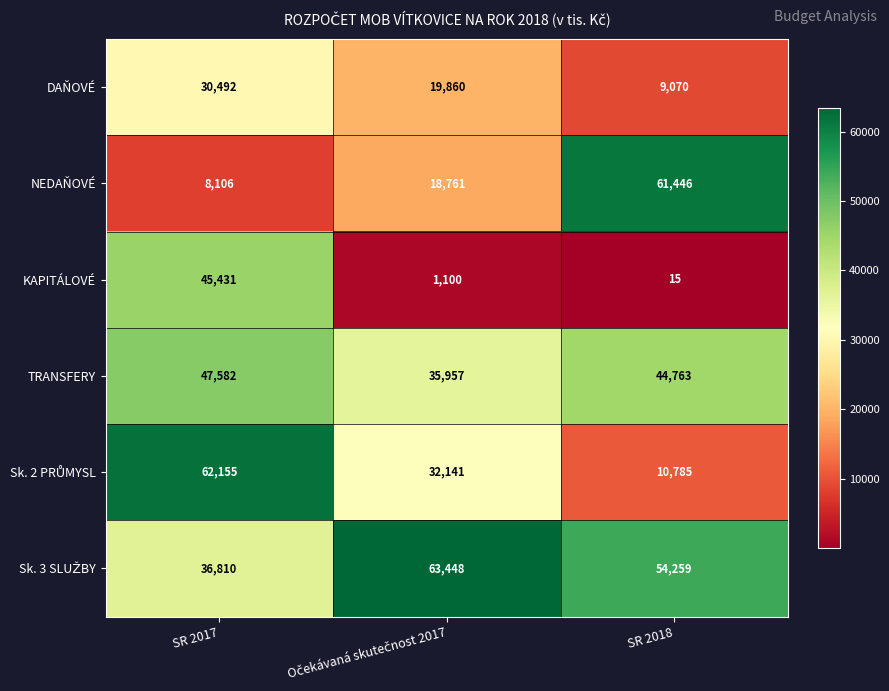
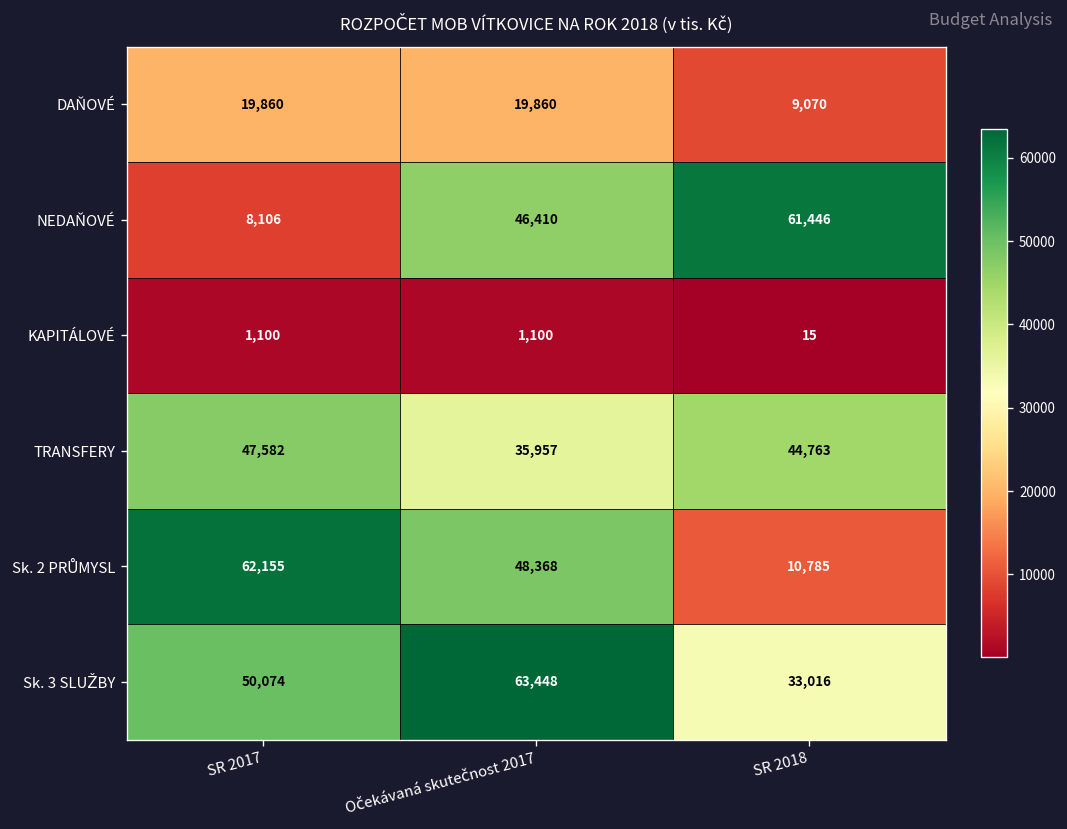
  {
    "DAŇOVÉ": {
-     "SR 2017": "30,492",
+     "SR 2017": "19,860",
      "Očekávaná skutečnost 2017": "19,860",
      "SR 2018": "9,070"
    },
    "NEDAŇOVÉ": {
      "SR 2017": "8,106",
-     "Očekávaná skutečnost 2017": "18,761",
+     "Očekávaná skutečnost 2017": "46,410",
      "SR 2018": "61,446"
    },
    "KAPITÁLOVÉ": {
-     "SR 2017": "45,431",
+     "SR 2017": "1,100",
      "Očekávaná skutečnost 2017": "1,100",
      "SR 2018": "15"
    },
    "TRANSFERY": {
      "SR 2017": "47,582",
      "Očekávaná skutečnost 2017": "35,957",
      "SR 2018": "44,763"
    },
    "Sk. 2 PRŮMYSL": {
      "SR 2017": "62,155",
-     "Očekávaná skutečnost 2017": "32,141",
+     "Očekávaná skutečnost 2017": "48,368",
      "SR 2018": "10,785"
    },
    "Sk. 3 SLUŽBY": {
-     "SR 2017": "36,810",
+     "SR 2017": "50,074",
      "Očekávaná skutečnost 2017": "63,448",
-     "SR 2018": "54,259"
+     "SR 2018": "33,016"
    }
  }
